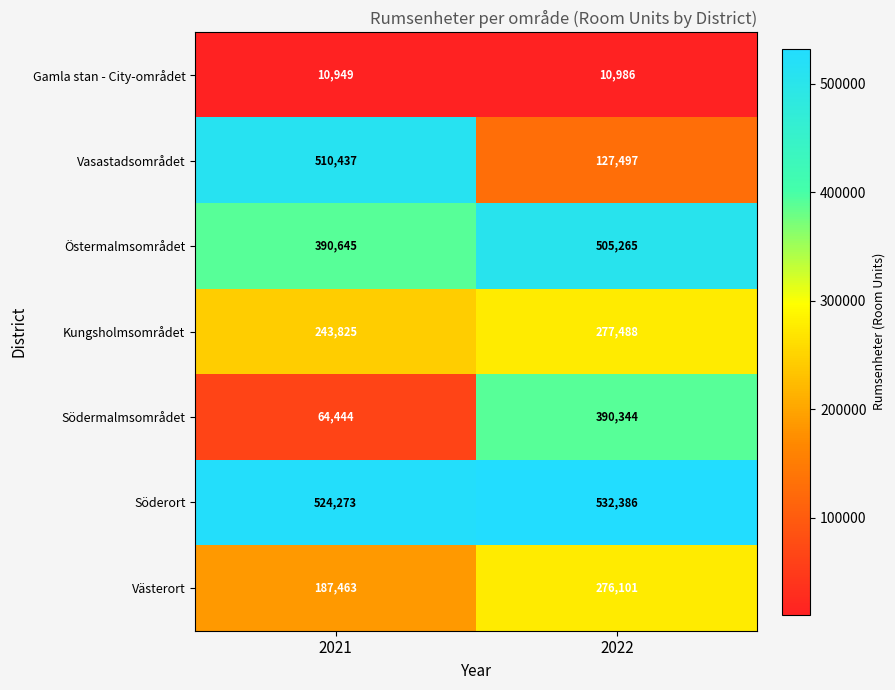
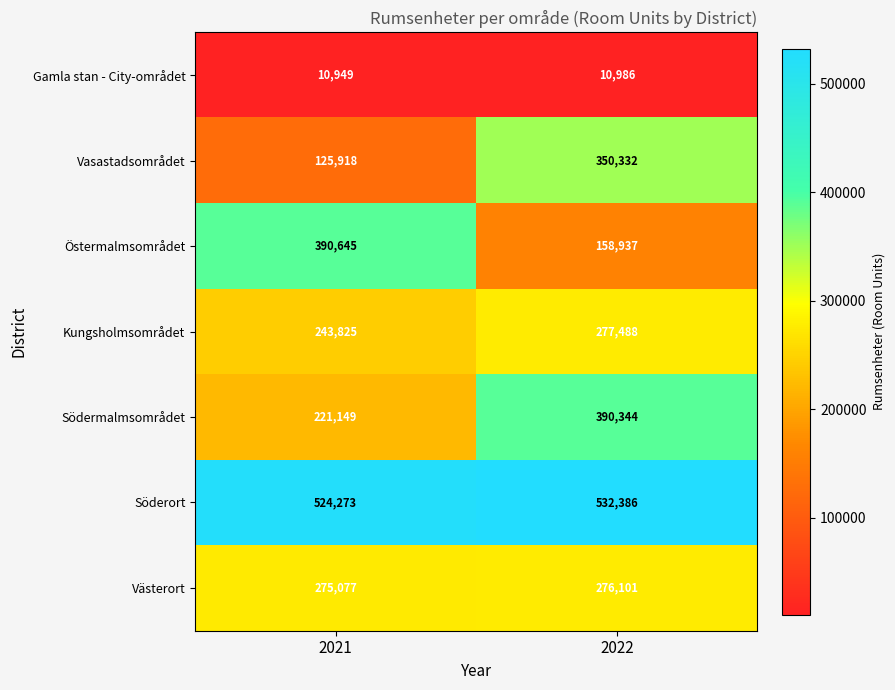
  {
    "Gamla stan - City-området": {
      "2021": "10,949",
      "2022": "10,986"
    },
    "Vasastadsområdet": {
-     "2021": "510,437",
-     "2022": "127,497"
+     "2021": "125,918",
+     "2022": "350,332"
    },
    "Östermalmsområdet": {
      "2021": "390,645",
-     "2022": "505,265"
+     "2022": "158,937"
    },
    "Kungsholmsområdet": {
      "2021": "243,825",
      "2022": "277,488"
    },
    "Södermalmsområdet": {
-     "2021": "64,444",
+     "2021": "221,149",
      "2022": "390,344"
    },
    "Söderort": {
      "2021": "524,273",
      "2022": "532,386"
    },
    "Västerort": {
-     "2021": "187,463",
+     "2021": "275,077",
      "2022": "276,101"
    }
  }
